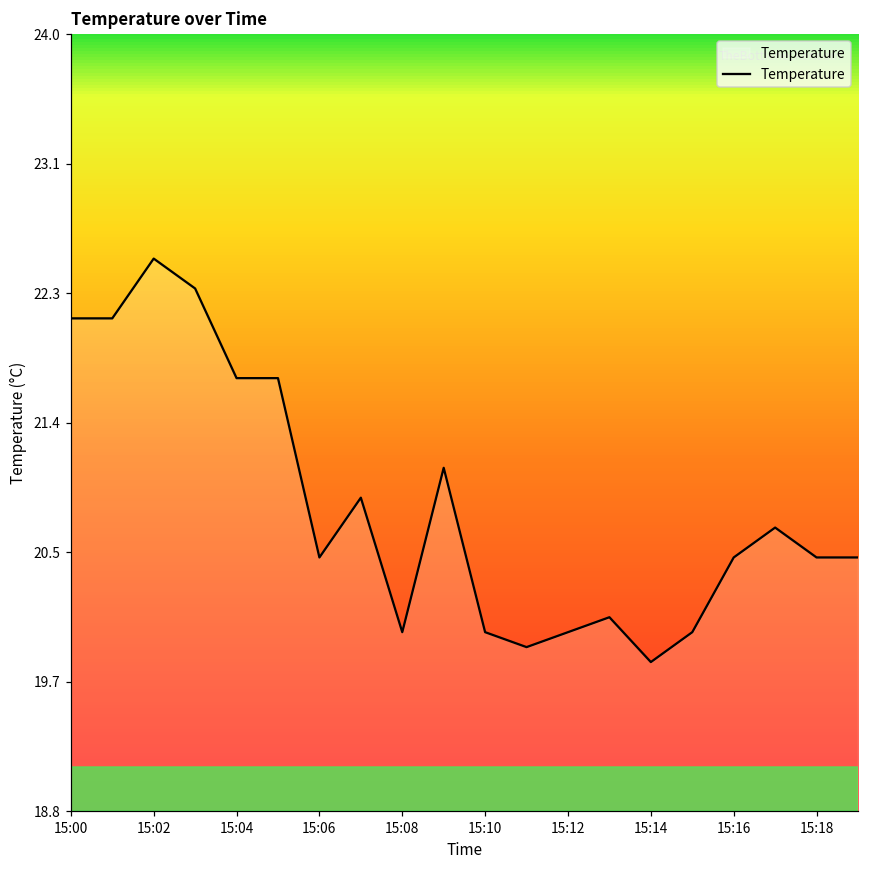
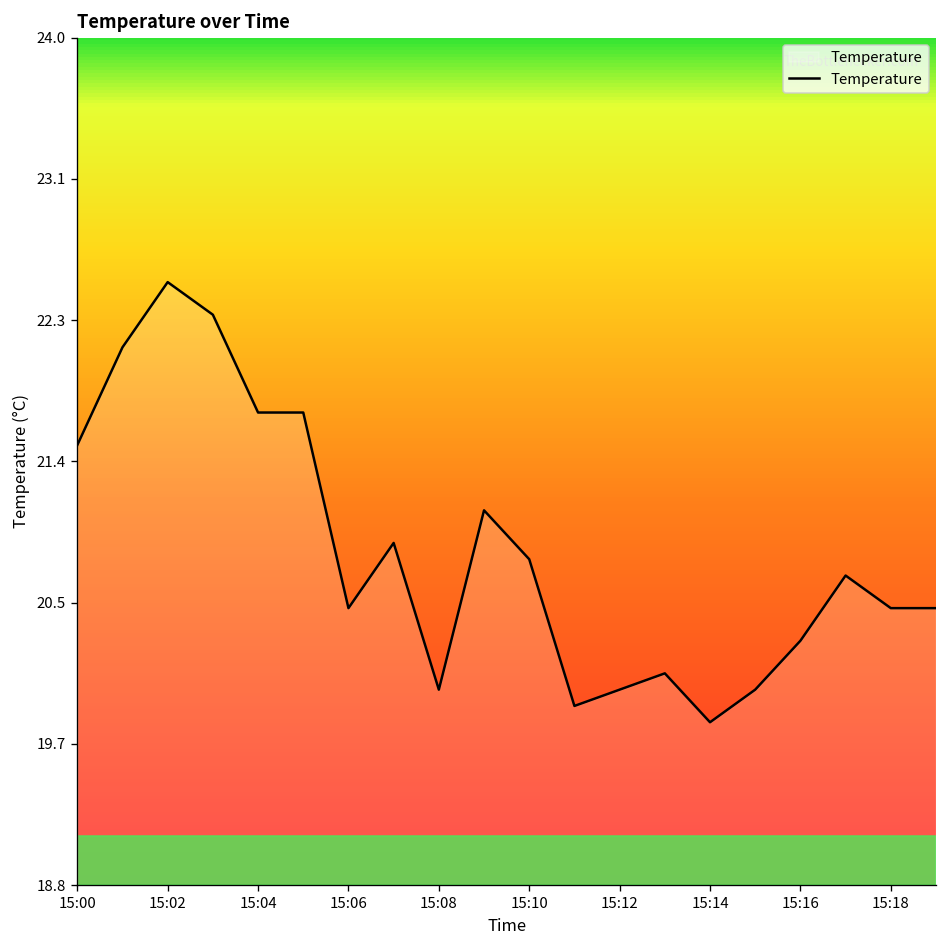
  {
-   "15:00": 22.1,
+   "15:00": 21.5,
    "15:02": 22.5,
    "15:04": 21.7,
    "15:06": 20.5,
    "15:08": 20.0,
-   "15:10": 20.0,
+   "15:10": 20.8,
    "15:12": 20.0,
    "15:14": 19.8,
-   "15:16": 20.5,
+   "15:16": 20.3,
    "15:18": 20.5
  }
